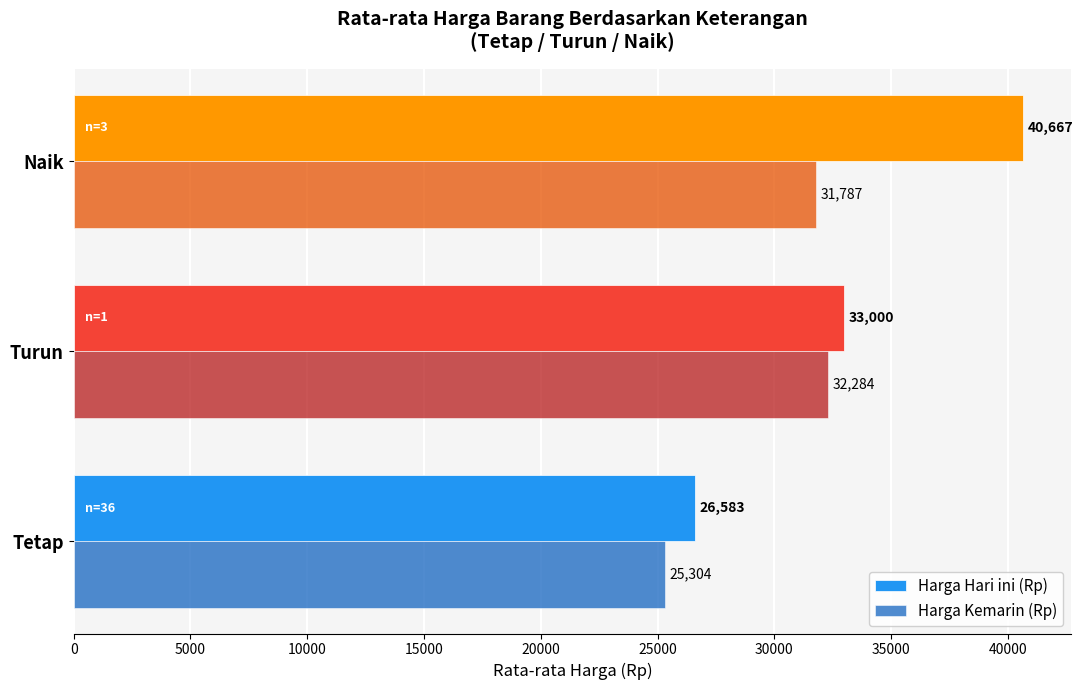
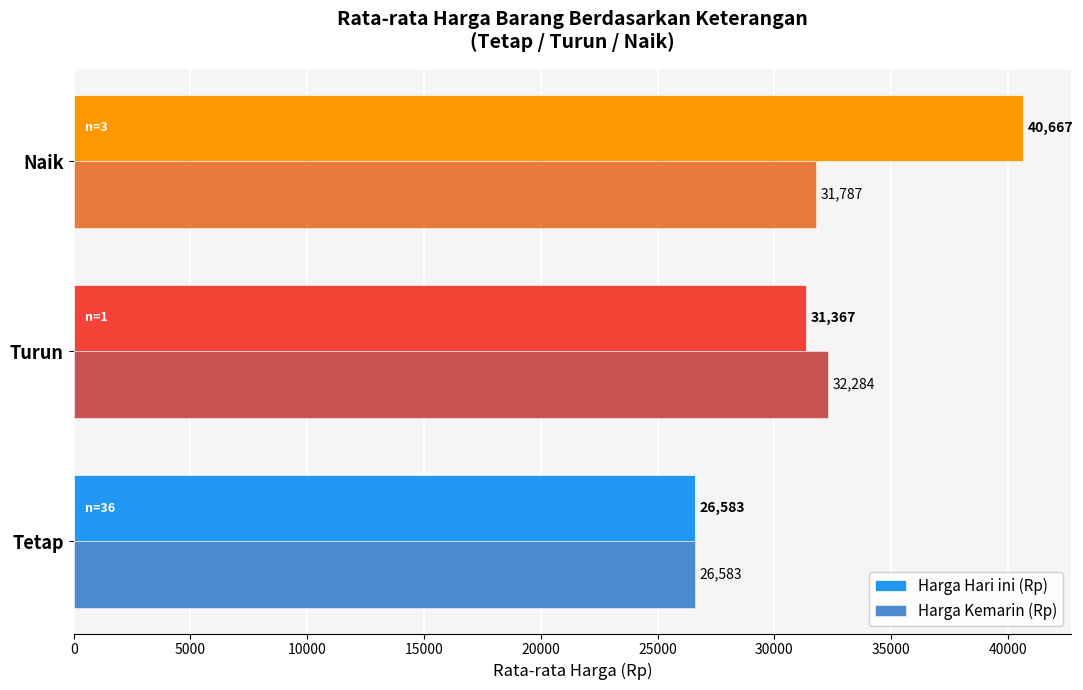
  {
    "Harga Hari ini (Rp)": {
      "Naik": "40,667",
-     "Turun": "33,000",
+     "Turun": "31,367",
      "Tetap": "26,583"
    },
    "Harga Kemarin (Rp)": {
      "Naik": "31,787",
      "Turun": "32,284",
-     "Tetap": "25,304"
+     "Tetap": "26,583"
    }
  }
